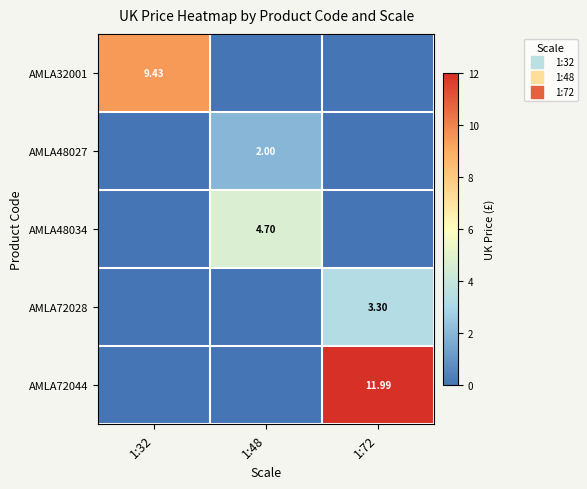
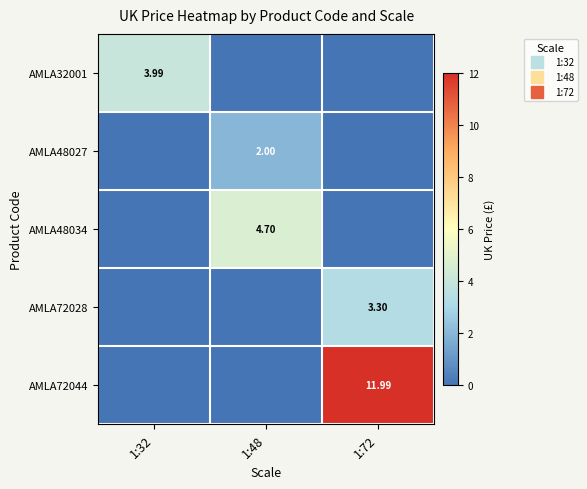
  {
    "AMLA32001": {
-     "1:32": 9.43
+     "1:32": 3.99
    },
    "AMLA48027": {
      "1:48": 2.00
    },
    "AMLA48034": {
      "1:48": 4.70
    },
    "AMLA72028": {
      "1:72": 3.30
    },
    "AMLA72044": {
      "1:72": 11.99
    }
  }
